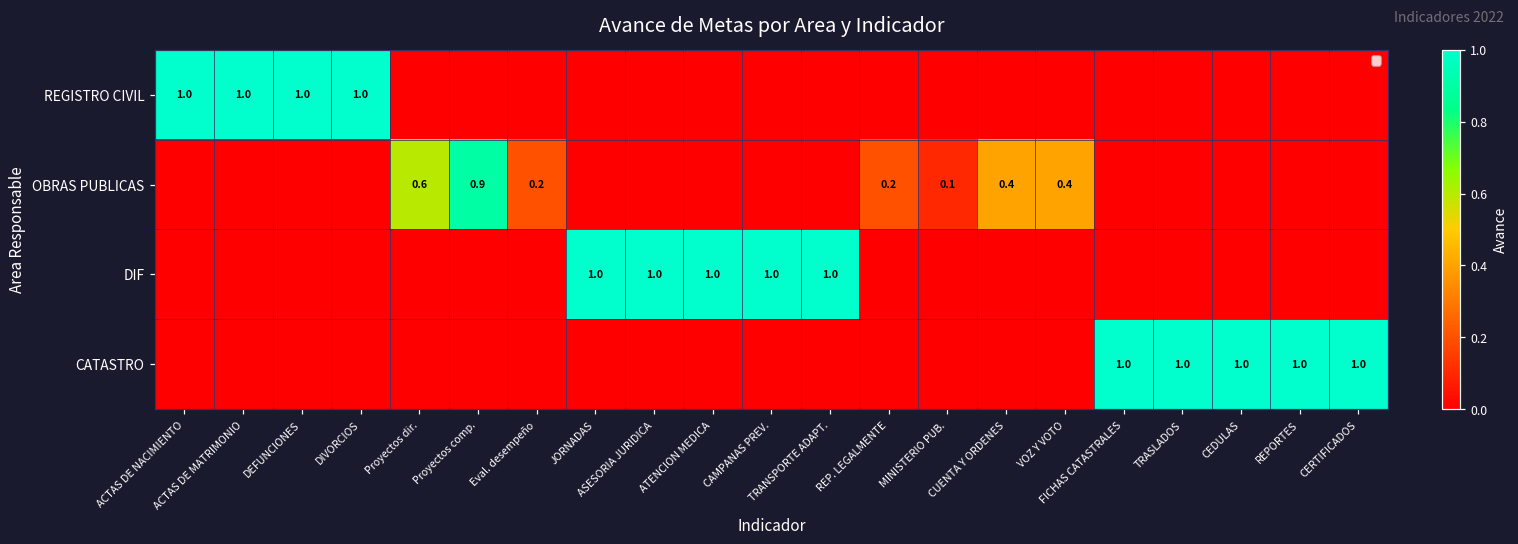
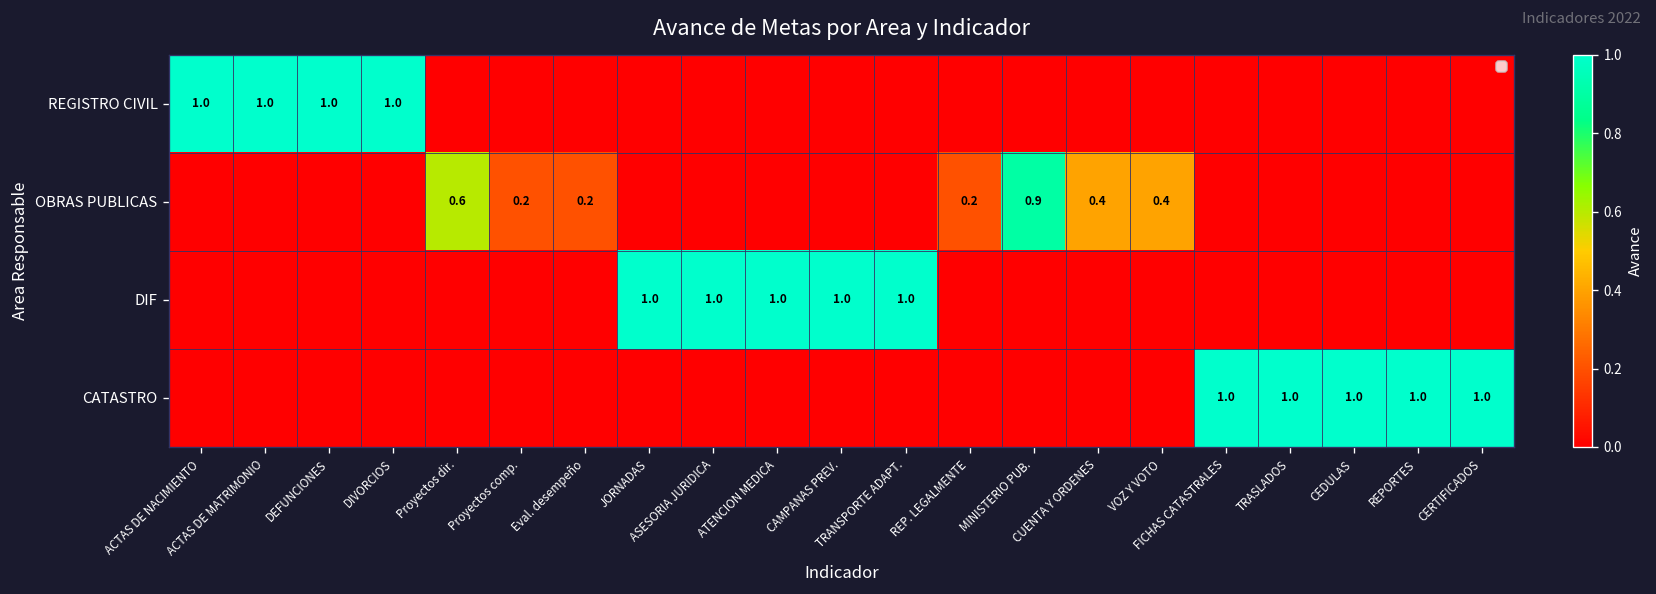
  {
    "REGISTRO CIVIL": {
      "ACTAS DE NACIMIENTO": 1.0,
      "ACTAS DE MATRIMONIO": 1.0,
      "DEFUNCIONES": 1.0,
      "DIVORCIOS": 1.0
    },
    "OBRAS PUBLICAS": {
      "Proyectos dir.": 0.6,
-     "Proyectos comp.": 0.9,
+     "Proyectos comp.": 0.2,
      "Eval. desempeño": 0.2,
      "REP. LEGALMENTE": 0.2,
-     "MINISTERIO PUB.": 0.1,
+     "MINISTERIO PUB.": 0.9,
      "CUENTA Y ORDENES": 0.4,
      "VOZ Y VOTO": 0.4
    },
    "DIF": {
      "JORNADAS": 1.0,
      "ASESORIA JURIDICA": 1.0,
      "ATENCION MEDICA": 1.0,
      "CAMPANAS PREV.": 1.0,
      "TRANSPORTE ADAPT.": 1.0
    },
    "CATASTRO": {
      "FICHAS CATASTRALES": 1.0,
      "TRASLADOS": 1.0,
      "CEDULAS": 1.0,
      "REPORTES": 1.0,
      "CERTIFICADOS": 1.0
    }
  }
